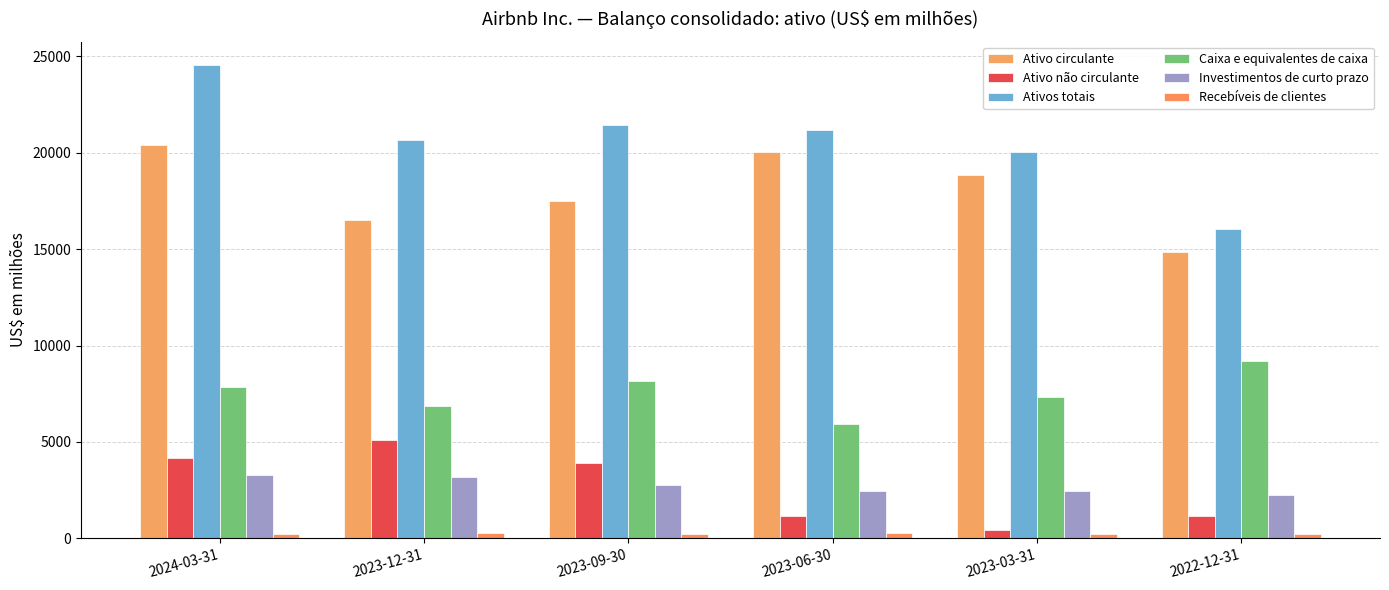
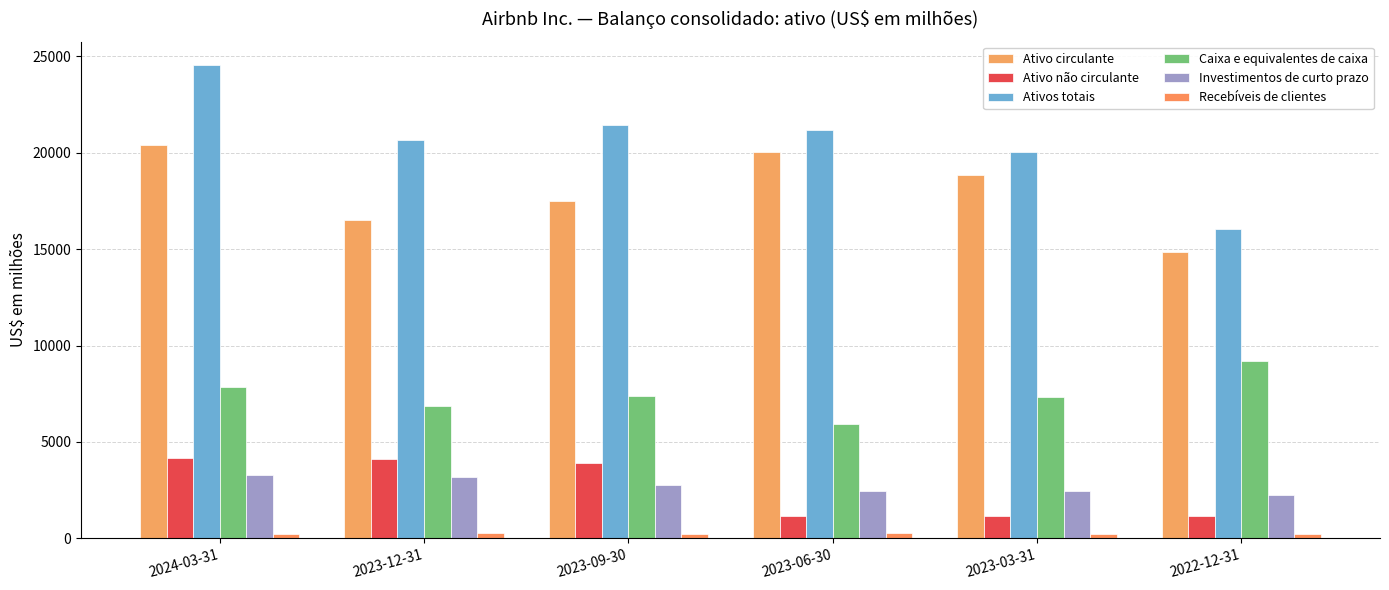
  {
    "Ativo não circulante": {
      "2024-03-31": 4100,
-     "2023-12-31": 5100,
+     "2023-12-31": 4100,
      "2023-09-30": 3900,
      "2023-06-30": 1100,
-     "2023-03-31": 400,
+     "2023-03-31": 1100,
      "2022-12-31": 1200
    },
    "Caixa e equivalentes de caixa": {
      "2024-03-31": 7800,
      "2023-12-31": 6900,
-     "2023-09-30": 8200,
+     "2023-09-30": 7400,
      "2023-06-30": 5900,
      "2023-03-31": 7300,
      "2022-12-31": 9200
    }
  }
